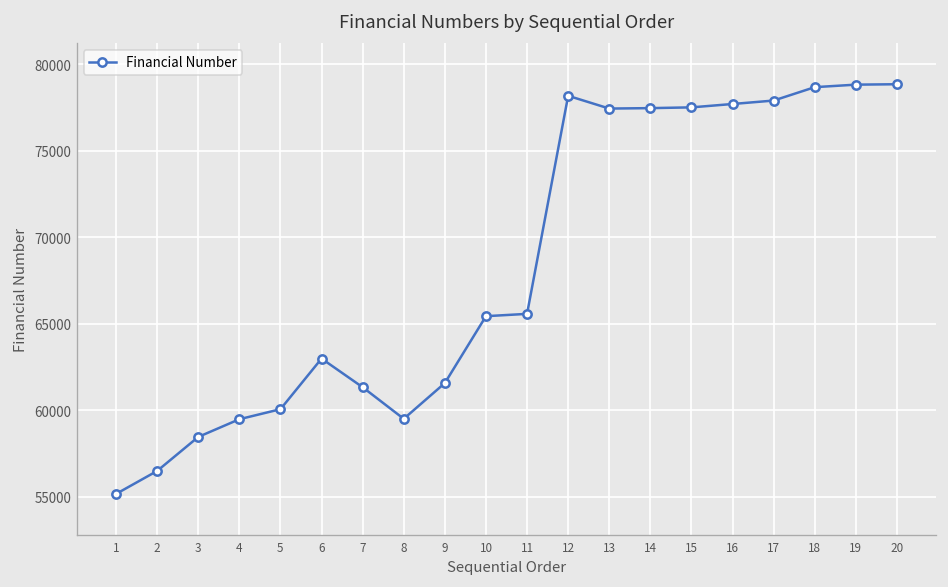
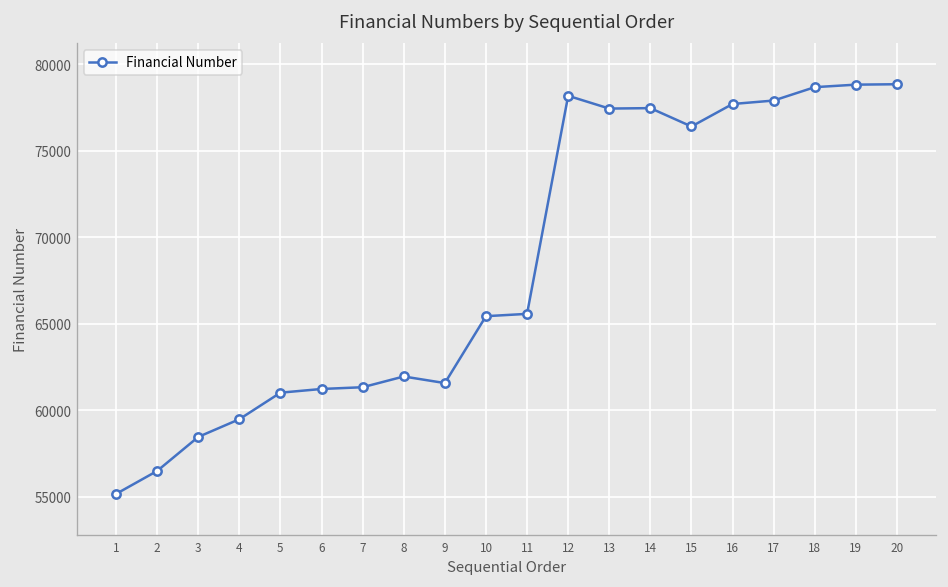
  {
    "1": 55200,
    "2": 56500,
    "3": 58500,
    "4": 59500,
-   "5": 60100,
-   "6": 63000,
+   "5": 61000,
+   "6": 61200,
    "7": 61300,
-   "8": 59500,
+   "8": 61900,
    "9": 61600,
    "10": 65400,
    "11": 65600,
    "12": 78200,
    "13": 77400,
    "14": 77500,
-   "15": 77500,
+   "15": 76400,
    "16": 77700,
    "17": 77900,
    "18": 78700,
    "19": 78800,
    "20": 78800
  }
